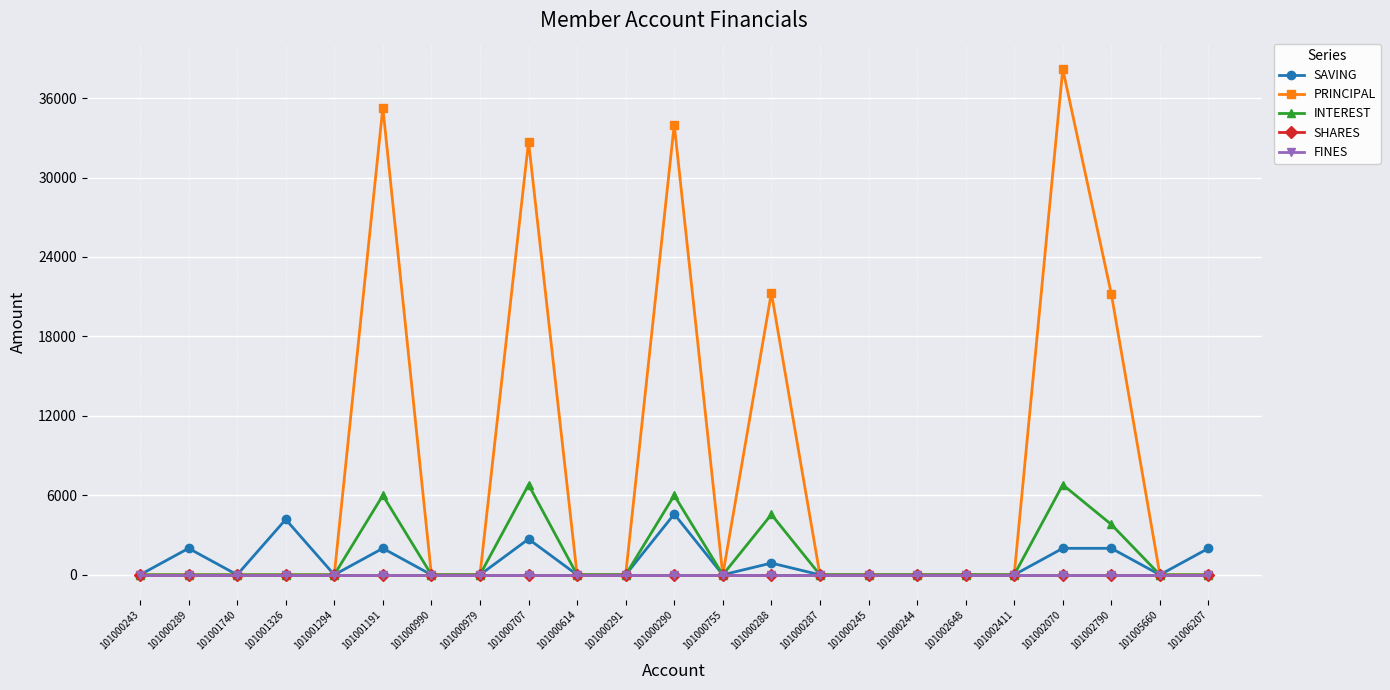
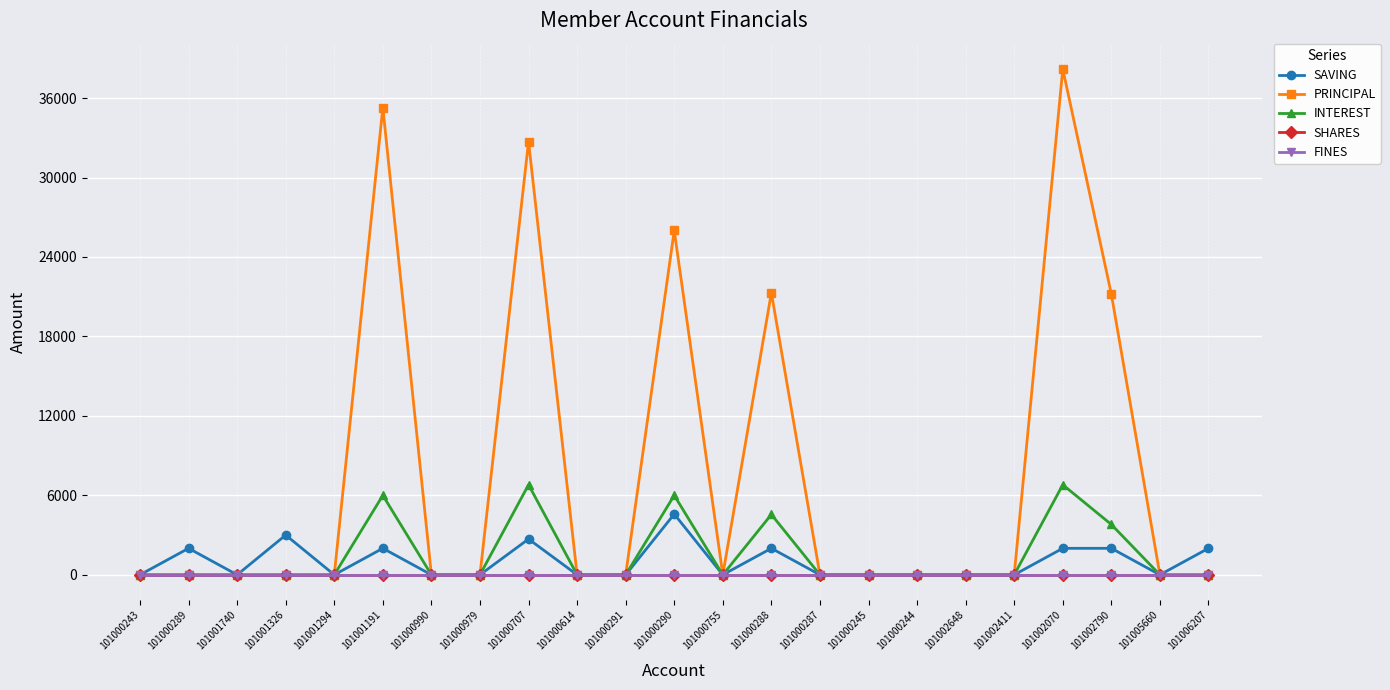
  {
    "SAVING": {
      "101000289": 2000,
-     "101001326": 4200,
+     "101001326": 3000,
      "101001191": 2000,
      "101000707": 2700,
      "101000290": 4600,
-     "101000288": 900,
+     "101000288": 2000,
      "101002070": 2000,
      "101002790": 2000,
      "101006207": 2000
    },
    "PRINCIPAL": {
      "101001191": 35300,
      "101000707": 32700,
-     "101000290": 34000,
+     "101000290": 26000,
      "101000288": 21300,
      "101002070": 38200,
      "101002790": 21200
    },
    "INTEREST": {
      "101001191": 6000,
      "101000707": 6800,
      "101000290": 6000,
      "101000288": 4600,
      "101002070": 6800,
      "101002790": 3800
    },
    "FINES": {
      "101001191": 0,
      "101000707": 0,
      "101000290": 0,
      "101000288": 0,
      "101002070": 0,
      "101002790": 0
    }
  }
